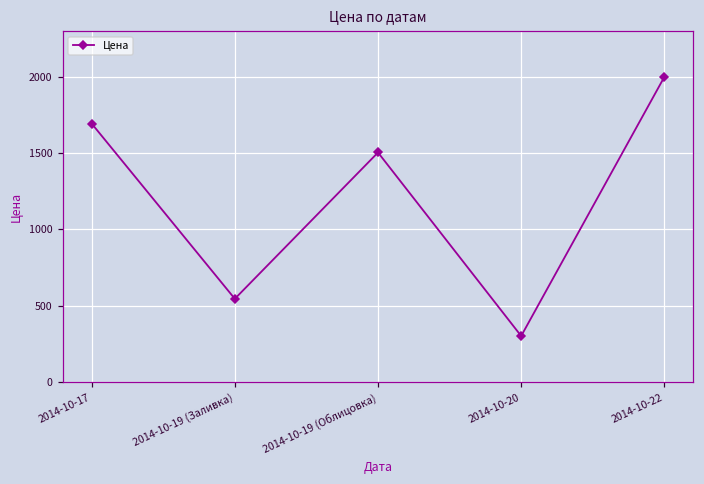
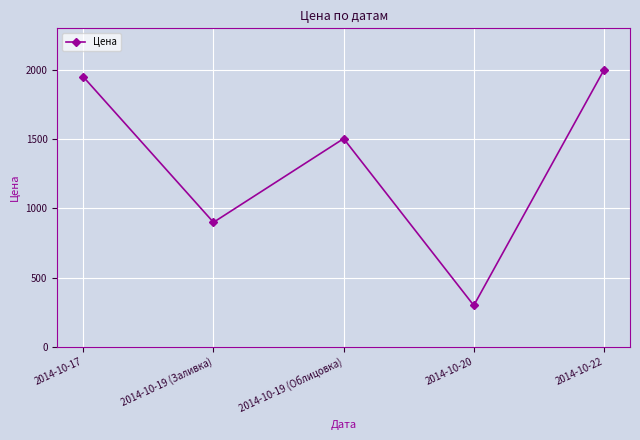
  {
-   "2014-10-17": 1690,
-   "2014-10-19 (Заливка)": 540,
+   "2014-10-17": 1950,
+   "2014-10-19 (Заливка)": 900,
    "2014-10-19 (Облицовка)": 1500,
    "2014-10-20": 300,
    "2014-10-22": 2000
  }
